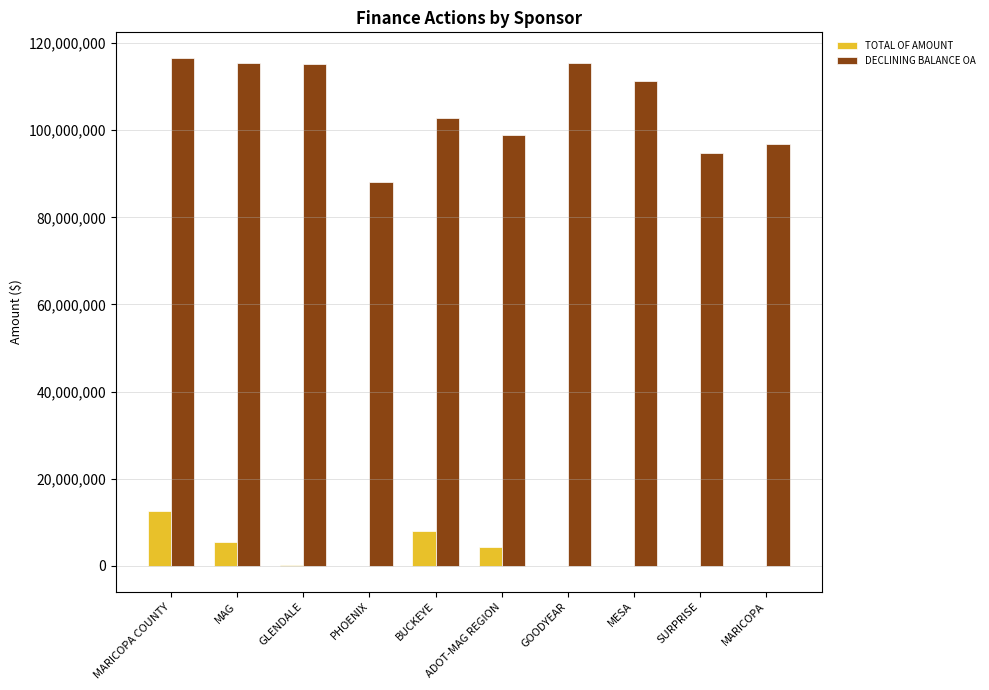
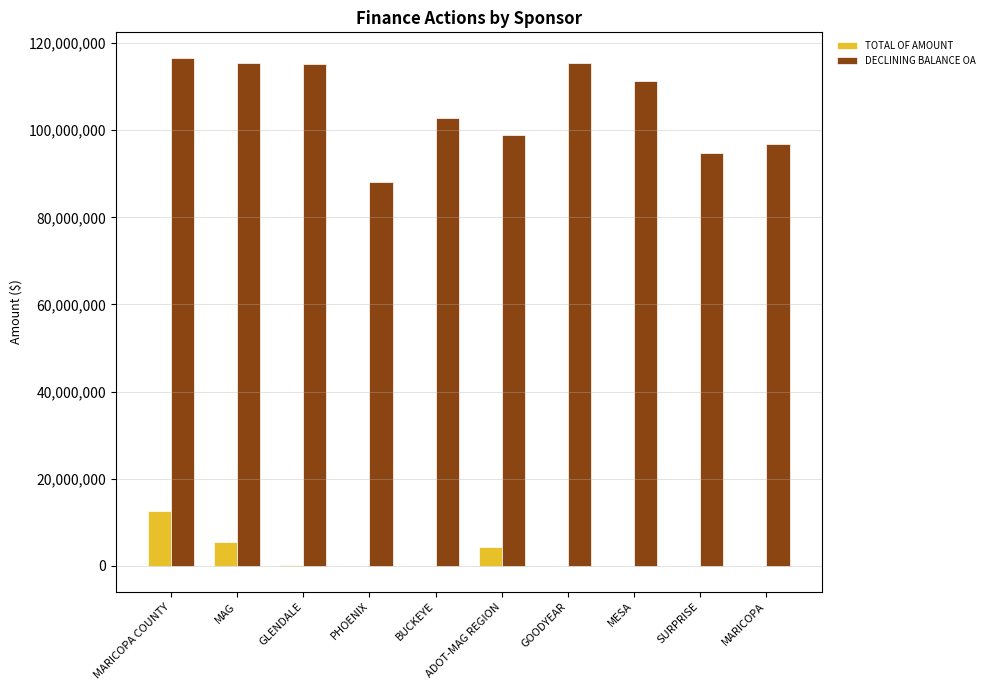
  {
    "TOTAL OF AMOUNT": {
      "MARICOPA COUNTY": "13,000,000",
      "MAG": "5,000,000",
-     "BUCKEYE": "8,000,000",
+     "BUCKEYE": "0",
      "ADOT-MAG REGION": "4,000,000"
    },
    "DECLINING BALANCE OA": {
      "MARICOPA COUNTY": "117,000,000",
      "MAG": "115,000,000",
      "GLENDALE": "115,000,000",
      "PHOENIX": "88,000,000",
      "BUCKEYE": "103,000,000",
      "ADOT-MAG REGION": "99,000,000",
      "GOODYEAR": "115,000,000",
      "MESA": "111,000,000",
      "SURPRISE": "95,000,000",
      "MARICOPA": "97,000,000"
    }
  }
